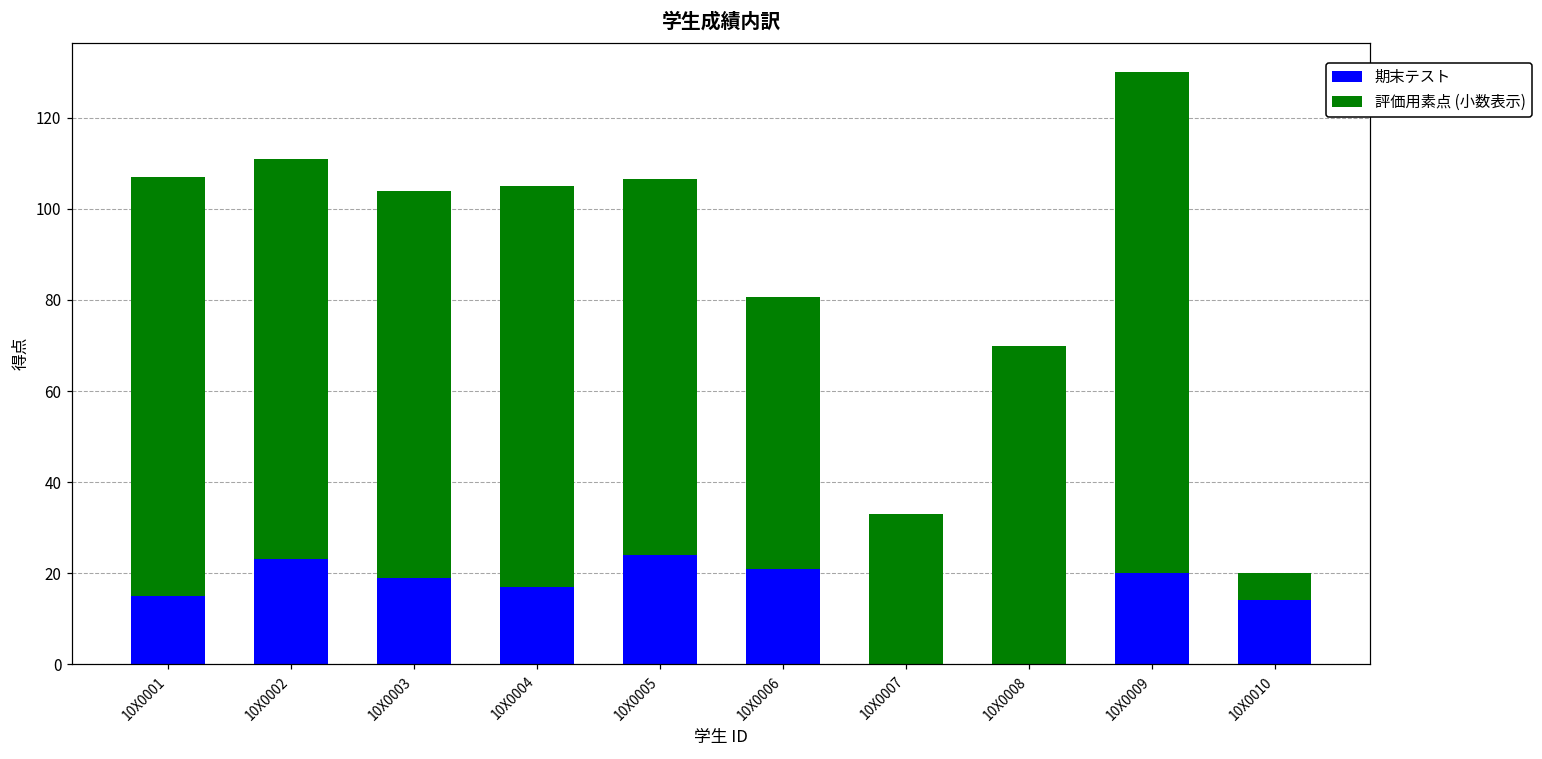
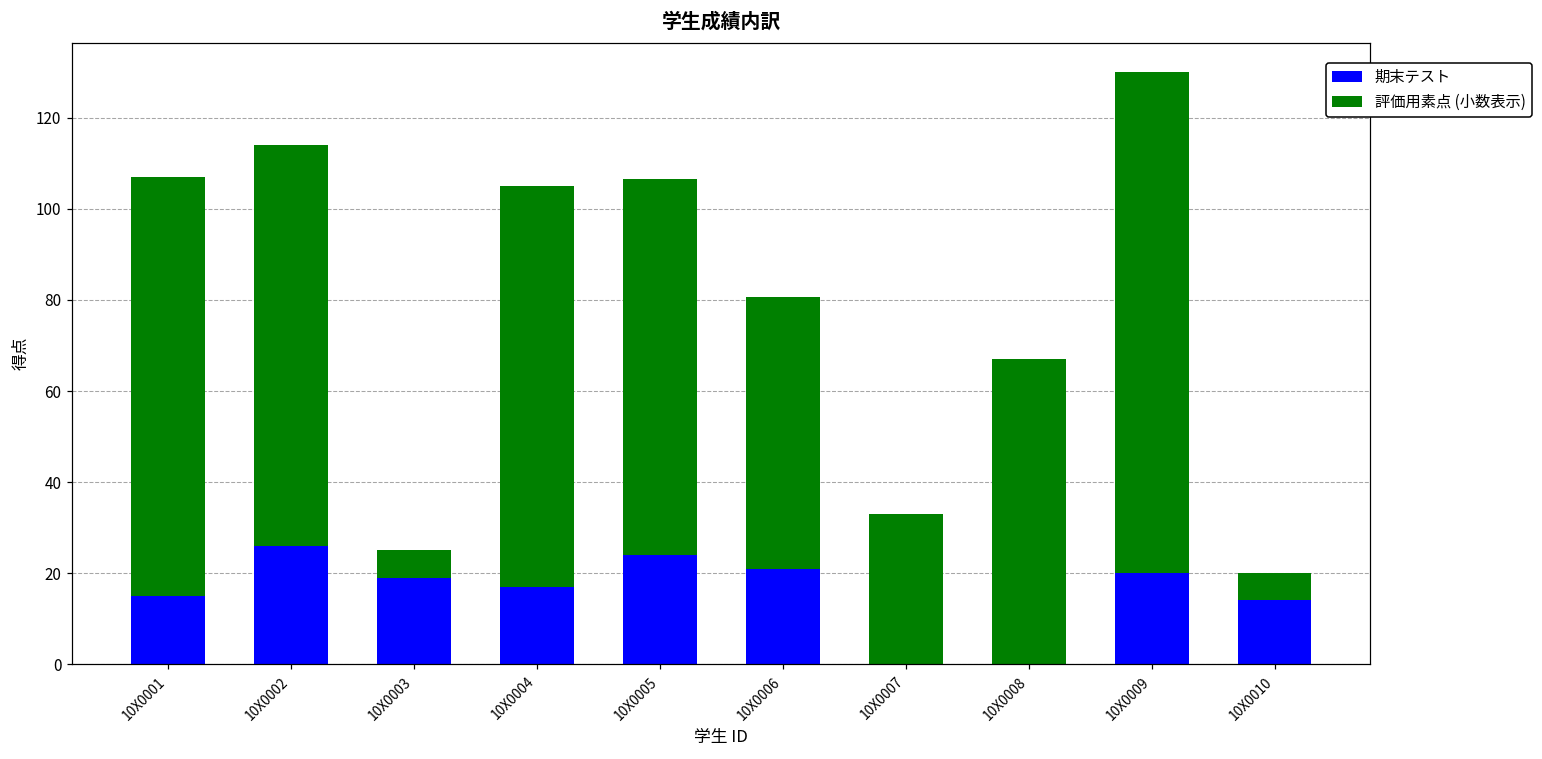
  {
    "期末テスト": {
      "10X0001": 15,
-     "10X0002": 23,
+     "10X0002": 26,
      "10X0003": 19,
      "10X0004": 17,
      "10X0005": 24,
      "10X0006": 21,
      "10X0007": 0,
      "10X0008": 0,
      "10X0009": 20,
      "10X0010": 20
    },
    "評価用素点 (小数表示)": {
      "10X0001": 92,
      "10X0002": 88,
-     "10X0003": 85,
+     "10X0003": 6,
      "10X0004": 88,
      "10X0005": 83,
      "10X0006": 60,
      "10X0007": 33,
-     "10X0008": 70,
+     "10X0008": 67,
      "10X0009": 110
    }
  }
